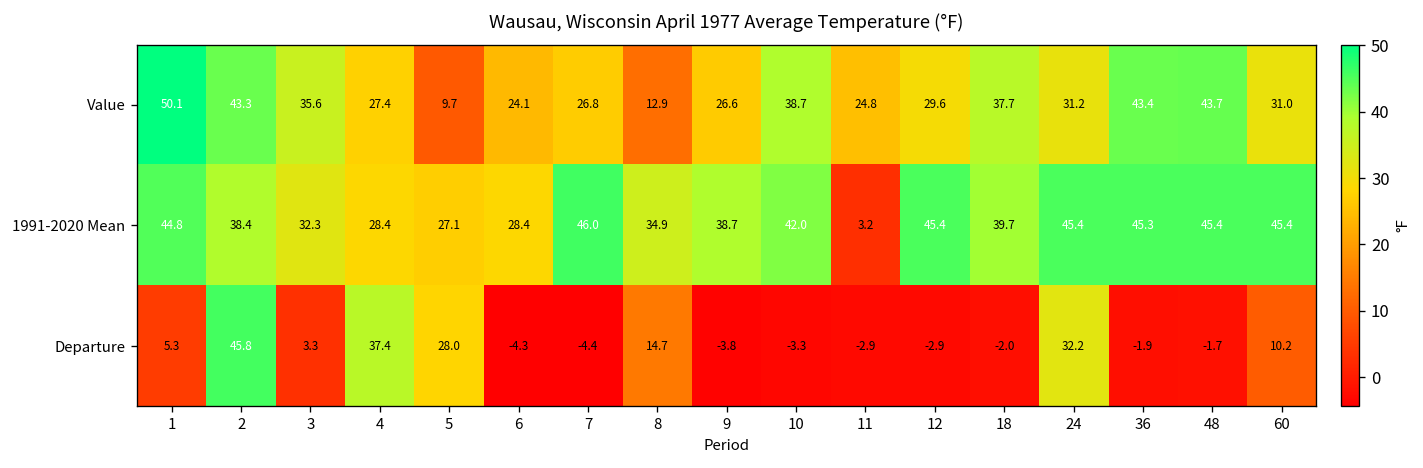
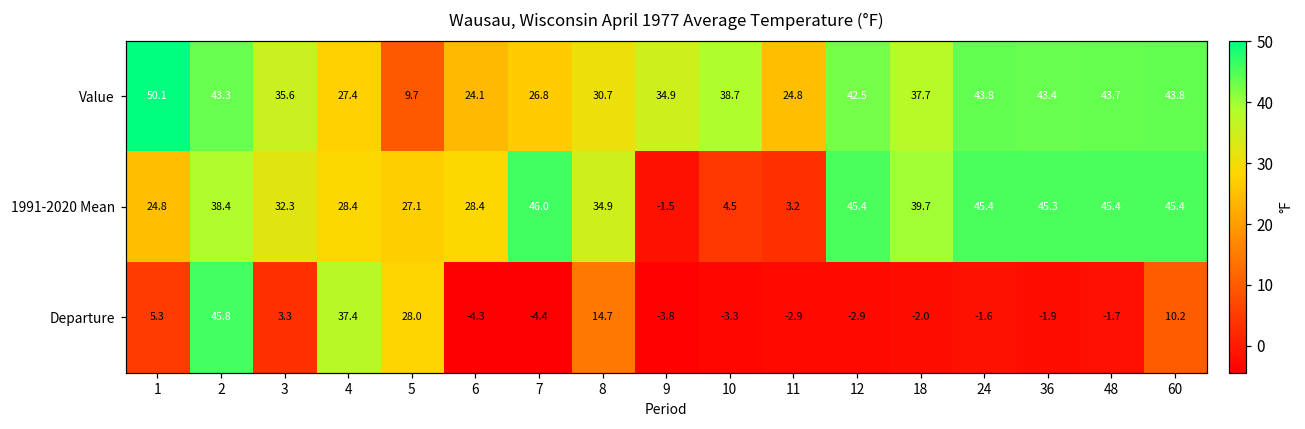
  {
    "Value": {
      "1": 50.1,
      "2": 43.3,
      "3": 35.6,
      "4": 27.4,
      "5": 9.7,
      "6": 24.1,
      "7": 26.8,
-     "8": 12.9,
-     "9": 26.6,
+     "8": 30.7,
+     "9": 34.9,
      "10": 38.7,
      "11": 24.8,
-     "12": 29.6,
+     "12": 42.5,
      "18": 37.7,
-     "24": 31.2,
+     "24": 43.8,
      "36": 43.4,
      "48": 43.7,
-     "60": 31.0
+     "60": 43.8
    },
    "1991-2020 Mean": {
-     "1": 44.8,
+     "1": 24.8,
      "2": 38.4,
      "3": 32.3,
      "4": 28.4,
      "5": 27.1,
      "6": 28.4,
      "7": 46.0,
      "8": 34.9,
-     "9": 38.7,
-     "10": 42.0,
+     "9": -1.5,
+     "10": 4.5,
      "11": 3.2,
      "12": 45.4,
      "18": 39.7,
      "24": 45.4,
      "36": 45.3,
      "48": 45.4,
      "60": 45.4
    },
    "Departure": {
      "1": 5.3,
      "2": 45.8,
      "3": 3.3,
      "4": 37.4,
      "5": 28.0,
      "6": -4.3,
      "7": -4.4,
      "8": 14.7,
      "9": -3.8,
      "10": -3.3,
      "11": -2.9,
      "12": -2.9,
      "18": -2.0,
-     "24": 32.2,
+     "24": -1.6,
      "36": -1.9,
      "48": -1.7,
      "60": 10.2
    }
  }
